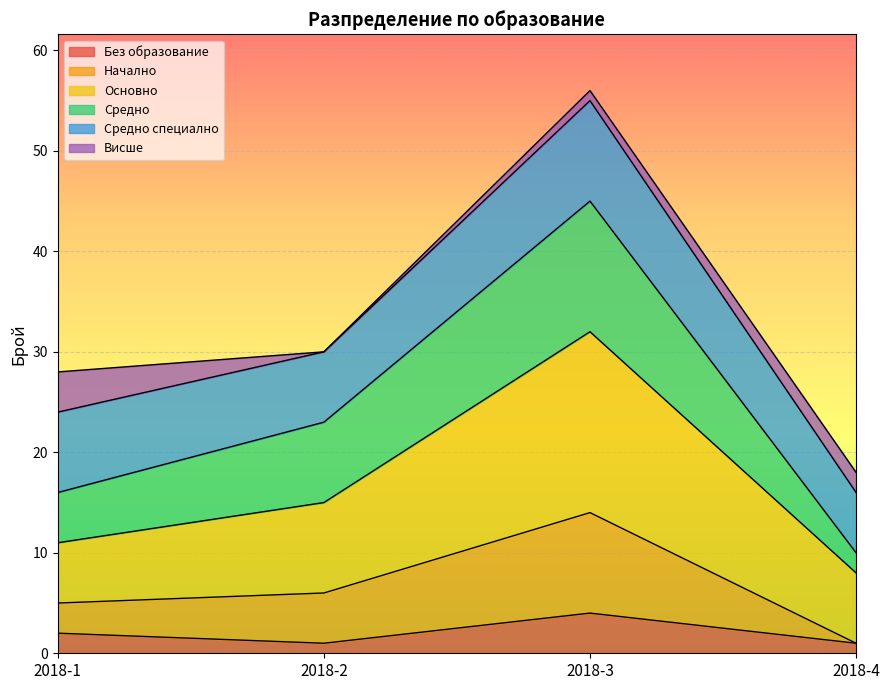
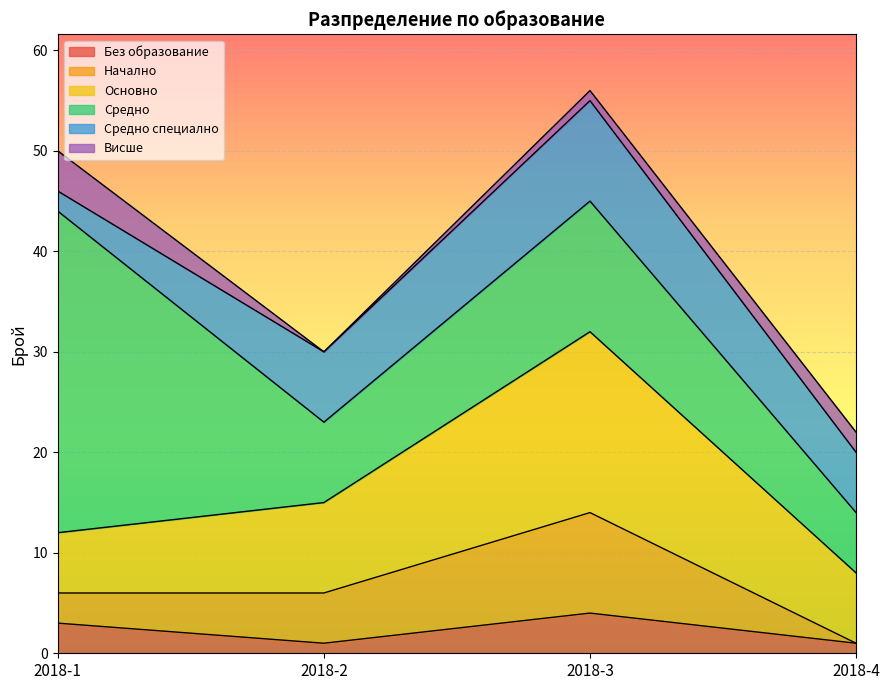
  {
    "Без образование": {
-     "2018-1": 2,
+     "2018-1": 3,
      "2018-2": 1,
      "2018-3": 4
    },
    "Средно": {
-     "2018-1": 5,
+     "2018-1": 32,
      "2018-2": 8,
      "2018-3": 13,
-     "2018-4": 2
+     "2018-4": 6
    },
    "Средно специално": {
-     "2018-1": 8,
+     "2018-1": 2,
      "2018-3": 10,
      "2018-4": 6
    },
    "Висше": {
      "2018-1": 4,
      "2018-3": 1,
      "2018-4": 2
    }
  }
